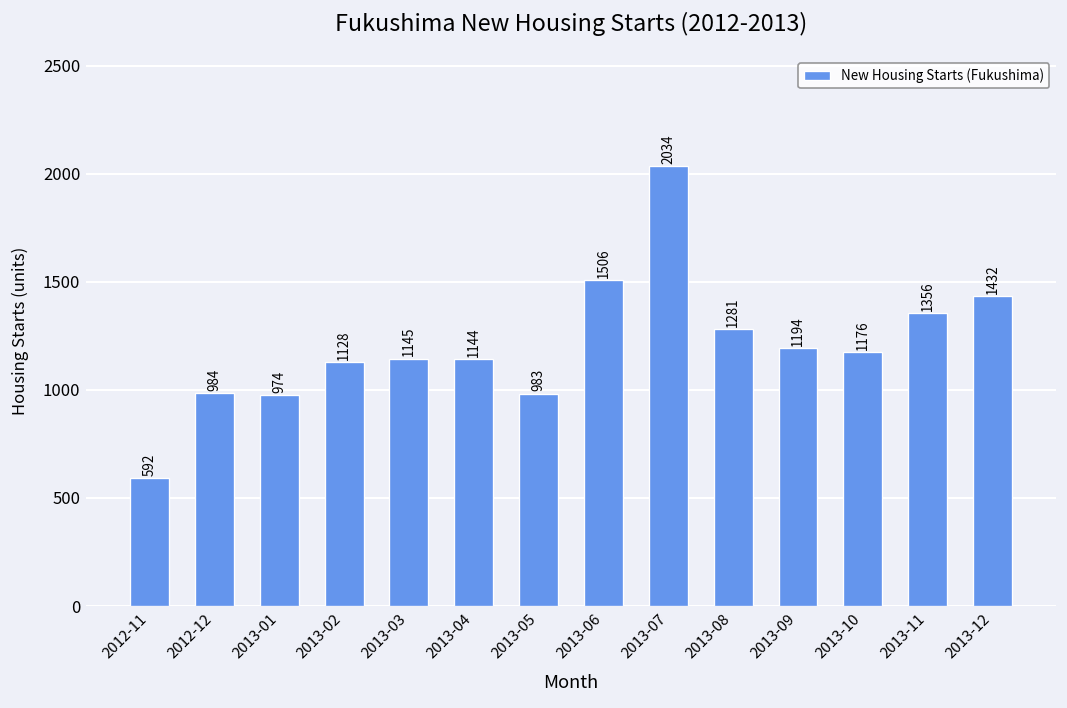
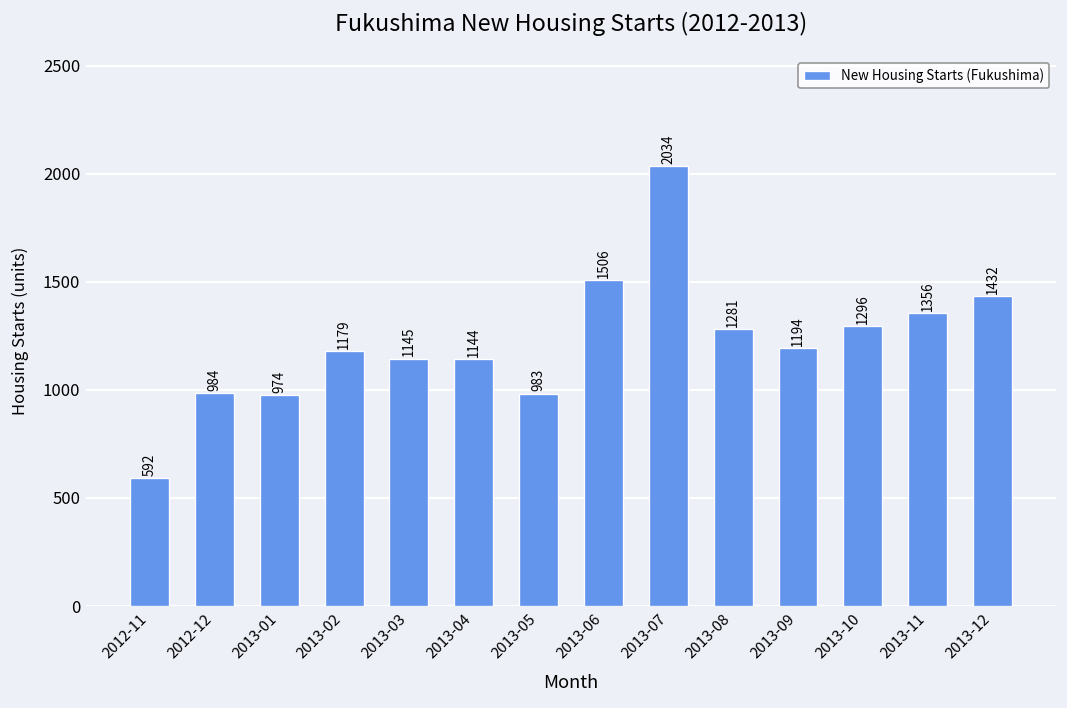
  {
    "2012-11": 592,
    "2012-12": 984,
    "2013-01": 974,
-   "2013-02": 1128,
+   "2013-02": 1179,
    "2013-03": 1145,
    "2013-04": 1144,
    "2013-05": 983,
    "2013-06": 1506,
    "2013-07": 2034,
    "2013-08": 1281,
    "2013-09": 1194,
-   "2013-10": 1176,
+   "2013-10": 1296,
    "2013-11": 1356,
    "2013-12": 1432
  }
